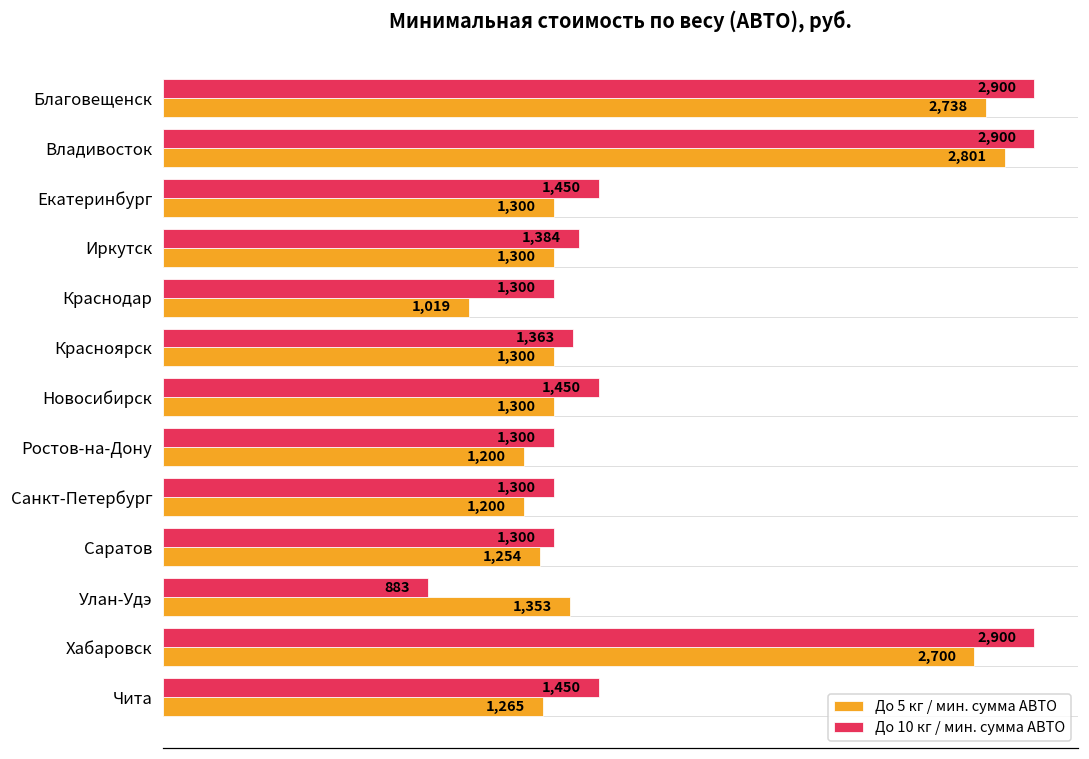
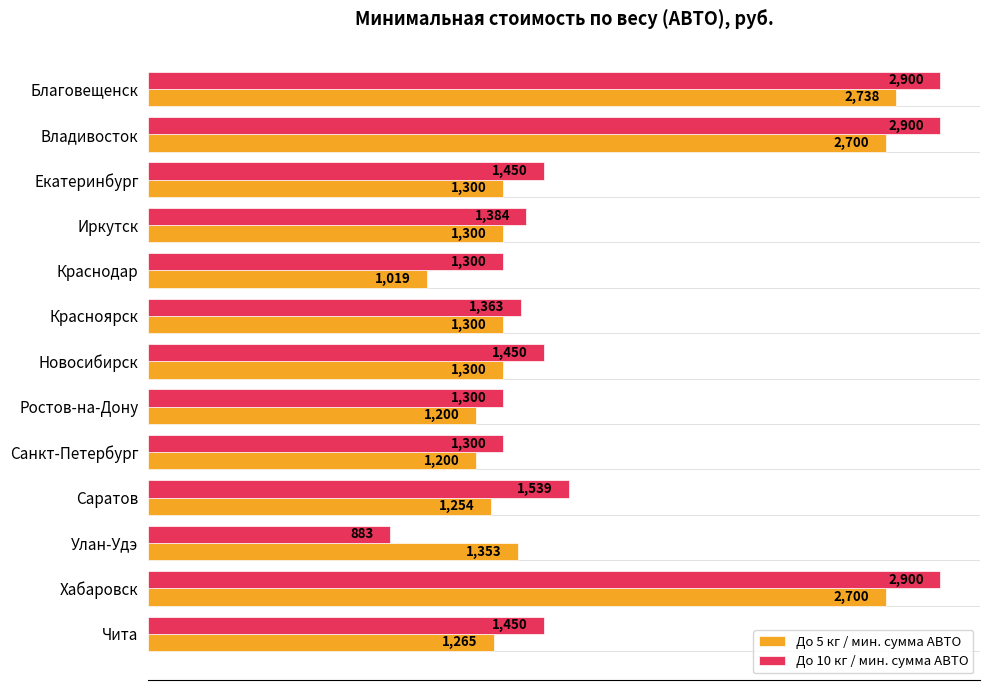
  {
    "До 5 кг / мин. сумма АВТО": {
      "Благовещенск": "2,738",
-     "Владивосток": "2,801",
+     "Владивосток": "2,700",
      "Екатеринбург": "1,300",
      "Иркутск": "1,300",
      "Краснодар": "1,019",
      "Красноярск": "1,300",
      "Новосибирск": "1,300",
      "Ростов-на-Дону": "1,200",
      "Санкт-Петербург": "1,200",
      "Саратов": "1,254",
      "Улан-Удэ": "1,353",
      "Хабаровск": "2,700",
      "Чита": "1,265"
    },
    "До 10 кг / мин. сумма АВТО": {
      "Благовещенск": "2,900",
      "Владивосток": "2,900",
      "Екатеринбург": "1,450",
      "Иркутск": "1,384",
      "Краснодар": "1,300",
      "Красноярск": "1,363",
      "Новосибирск": "1,450",
      "Ростов-на-Дону": "1,300",
      "Санкт-Петербург": "1,300",
-     "Саратов": "1,300",
+     "Саратов": "1,539",
      "Улан-Удэ": "883",
      "Хабаровск": "2,900",
      "Чита": "1,450"
    }
  }
